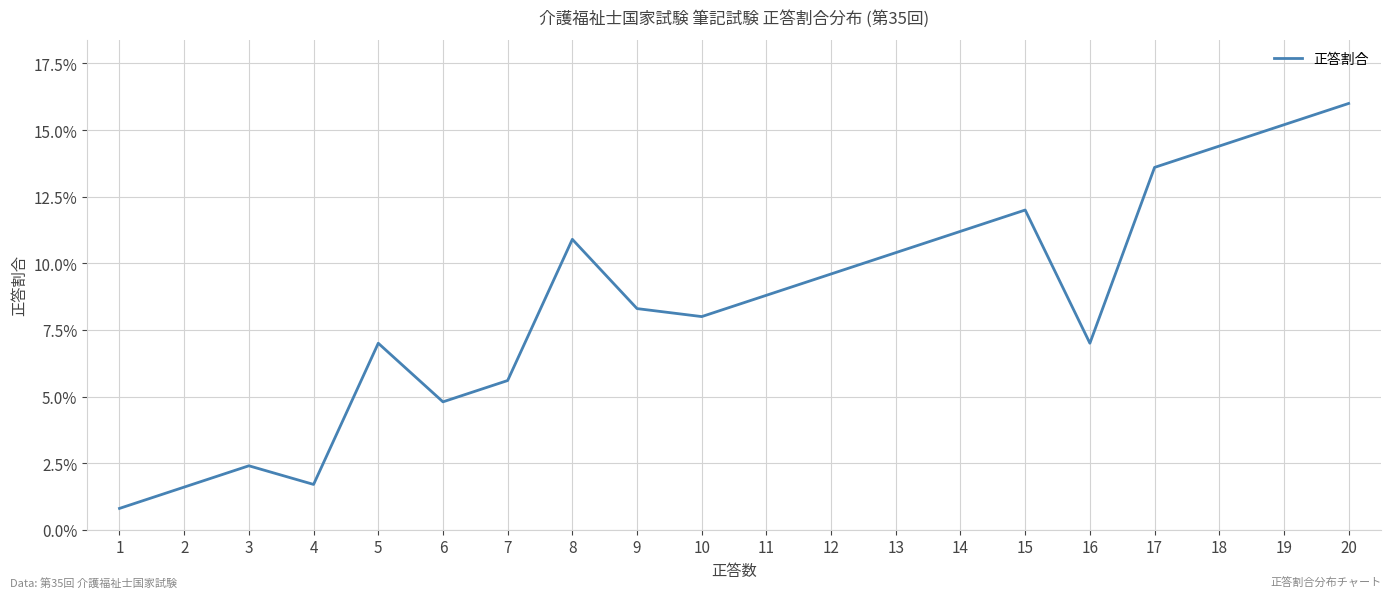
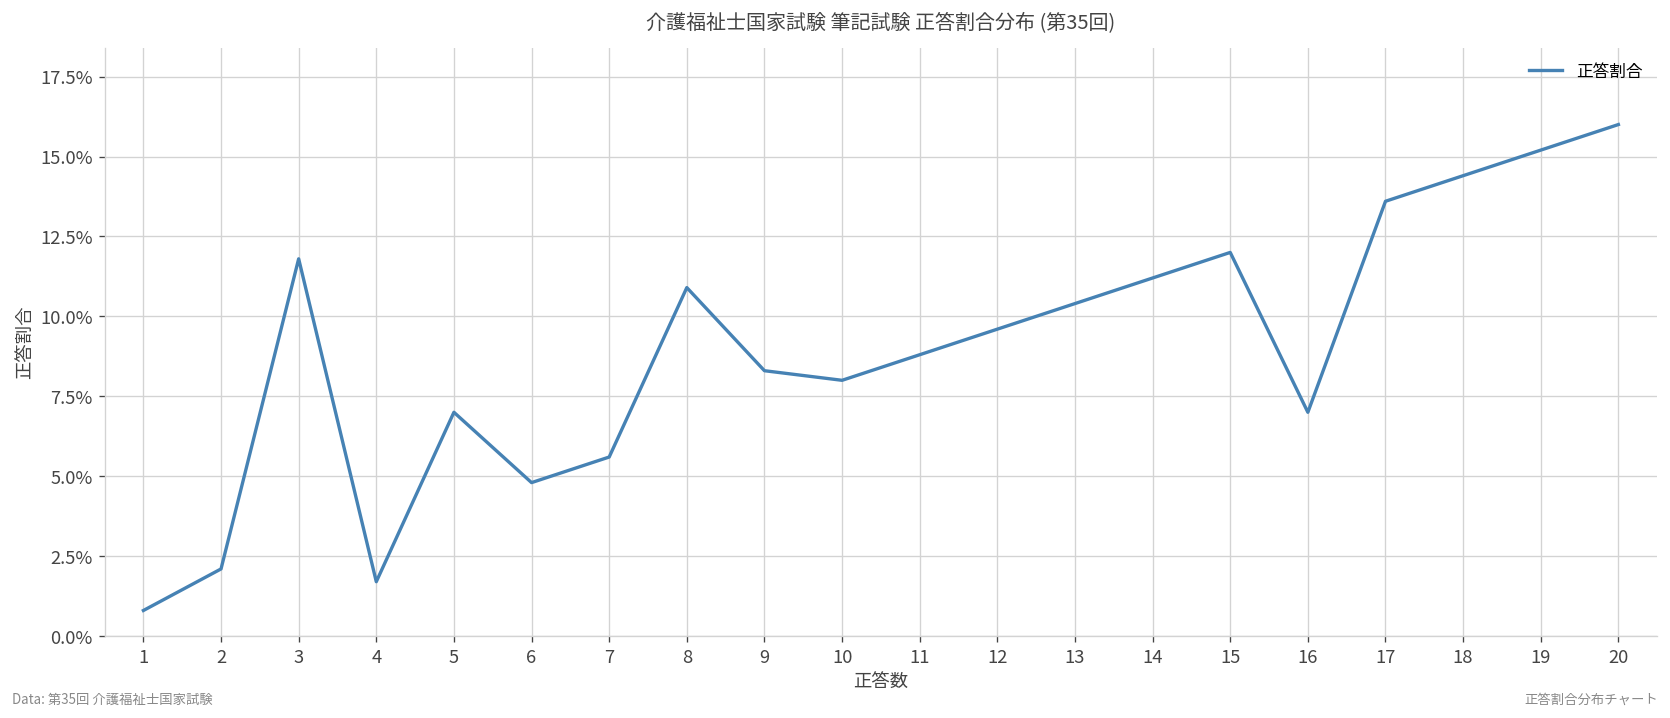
  {
    "1": "0.8%",
-   "2": "1.6%",
-   "3": "2.4%",
+   "2": "2.1%",
+   "3": "11.8%",
    "4": "1.7%",
    "5": "7.0%",
    "6": "4.8%",
    "7": "5.6%",
    "8": "10.9%",
    "9": "8.3%",
    "10": "8.0%",
    "11": "8.8%",
    "12": "9.6%",
    "13": "10.4%",
    "14": "11.2%",
    "15": "12.0%",
    "16": "7.0%",
    "17": "13.6%",
    "18": "14.4%",
    "19": "15.2%",
    "20": "16.0%"
  }
